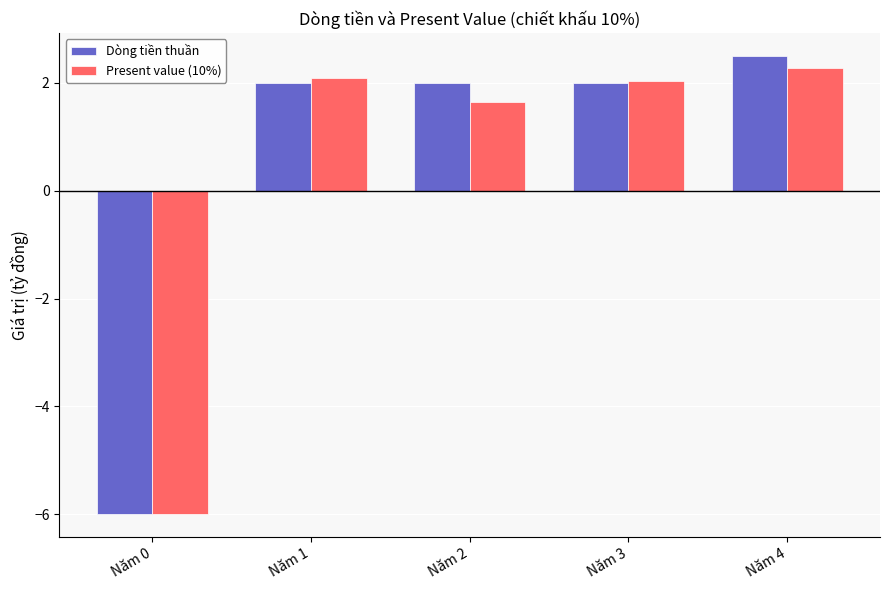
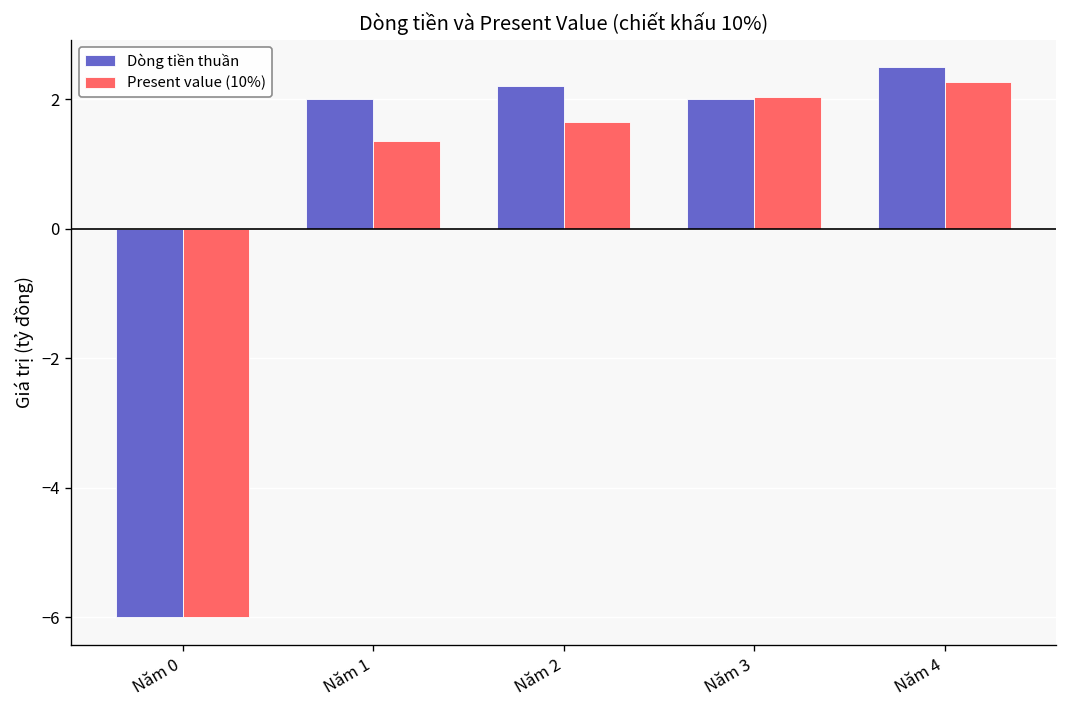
  {
    "Dòng tiền thuần": {
      "Năm 0": -6.0,
      "Năm 1": 2.0,
-     "Năm 2": 2.0,
+     "Năm 2": 2.2,
      "Năm 3": 2.0,
      "Năm 4": 2.5
    },
    "Present value (10%)": {
      "Năm 0": -6.0,
-     "Năm 1": 2.1,
+     "Năm 1": 1.4,
      "Năm 2": 1.7,
      "Năm 3": 2.0,
      "Năm 4": 2.3
    }
  }
